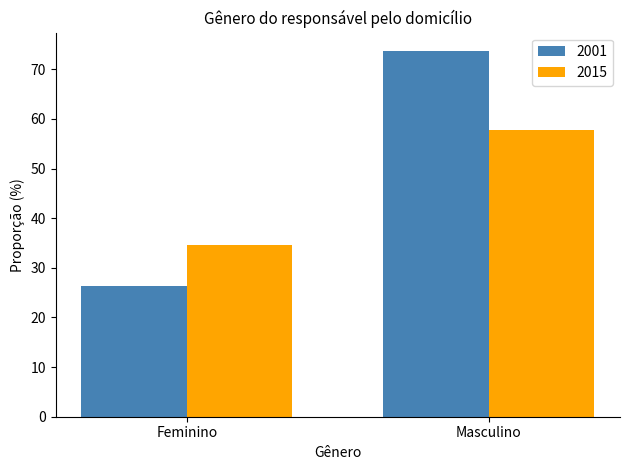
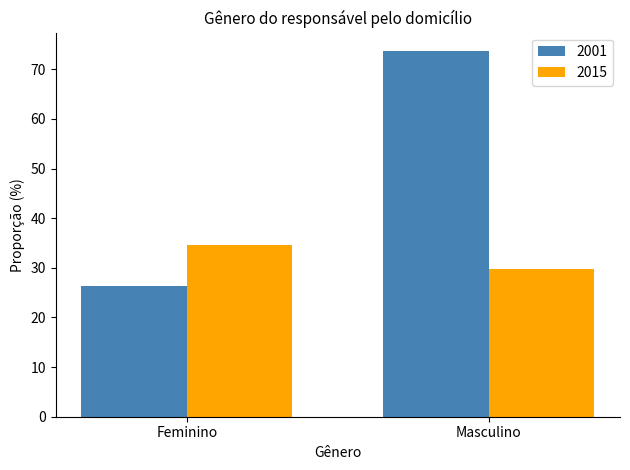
  {
    "2001": {
      "Feminino": 26,
      "Masculino": 74
    },
    "2015": {
      "Feminino": 35,
-     "Masculino": 58
+     "Masculino": 30
    }
  }
